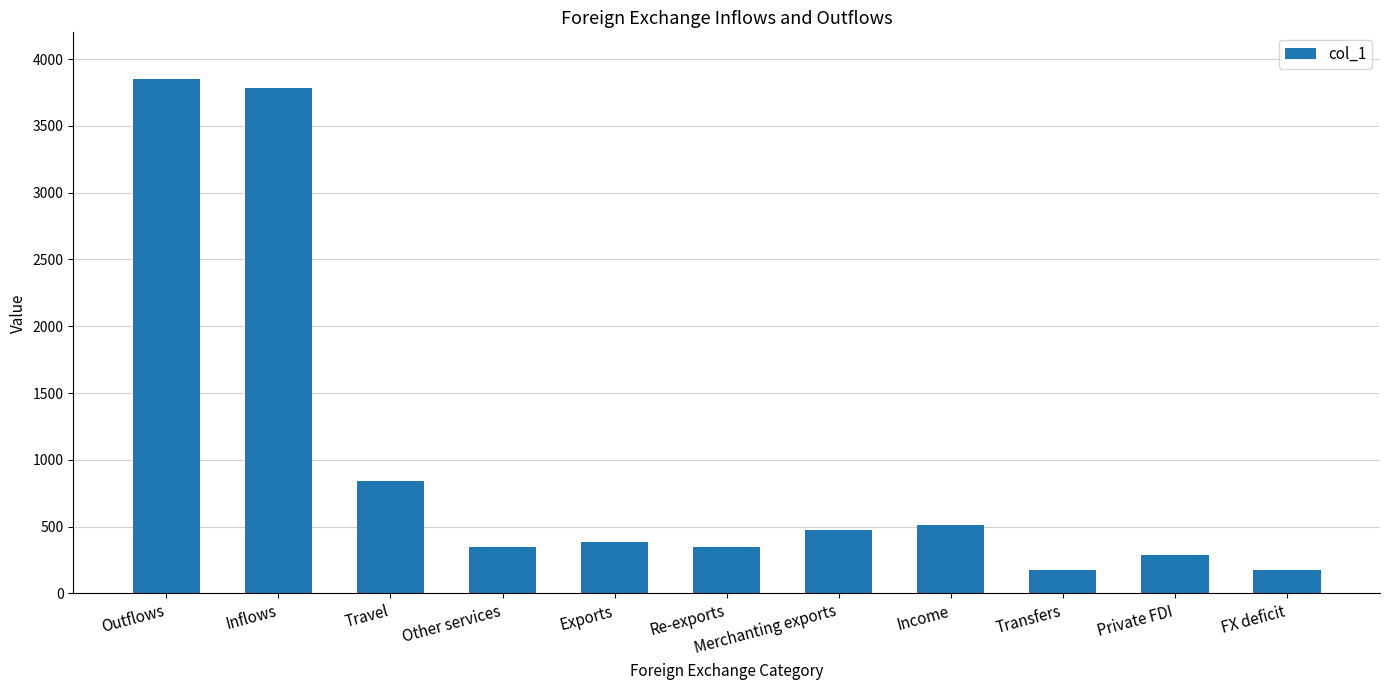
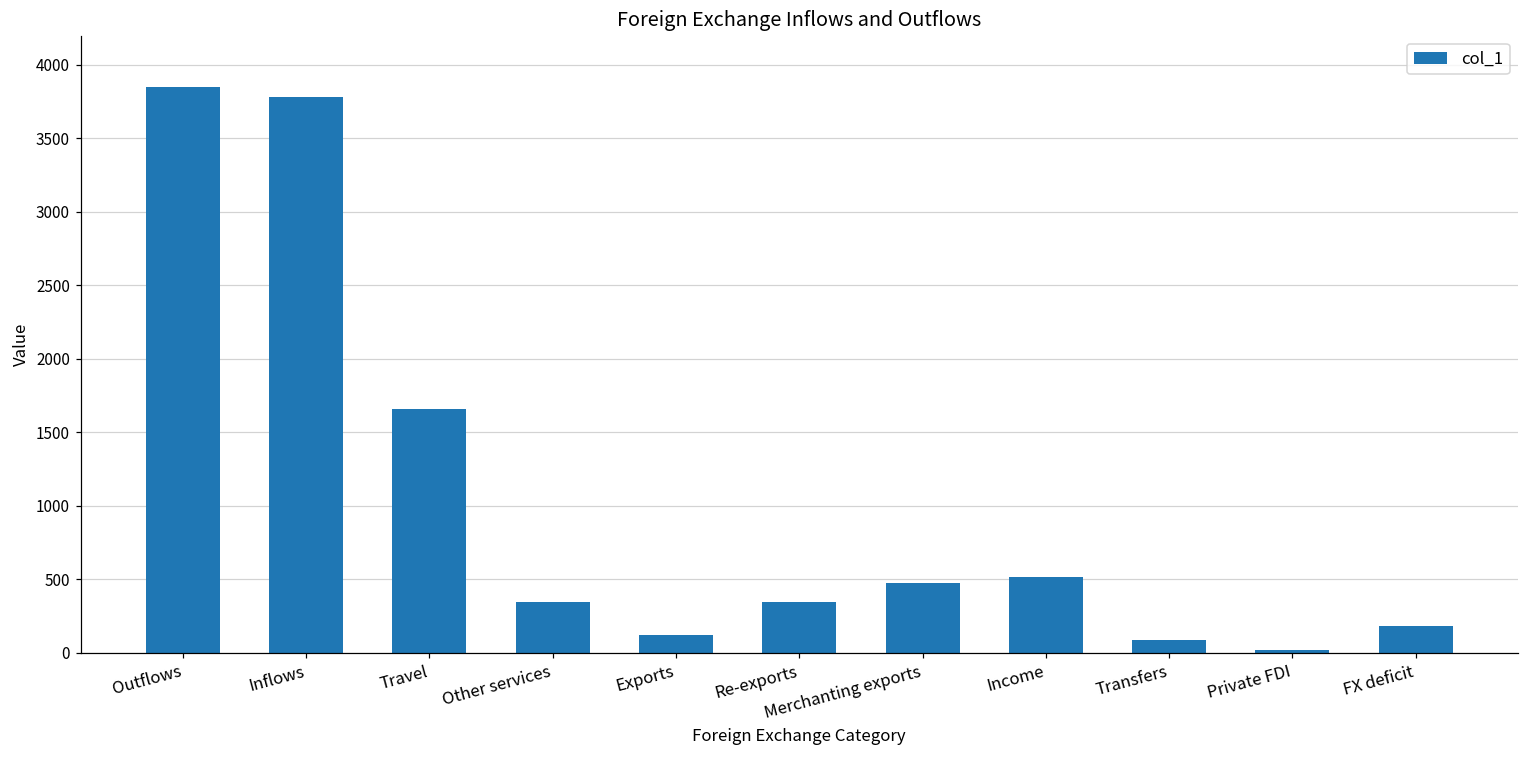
  {
    "Outflows": 3850,
    "Inflows": 3780,
-   "Travel": 840,
+   "Travel": 1660,
    "Other services": 350,
-   "Exports": 390,
+   "Exports": 120,
    "Re-exports": 350,
    "Merchanting exports": 480,
    "Income": 520,
-   "Transfers": 170,
-   "Private FDI": 290,
+   "Transfers": 90,
+   "Private FDI": 20,
    "FX deficit": 180
  }
